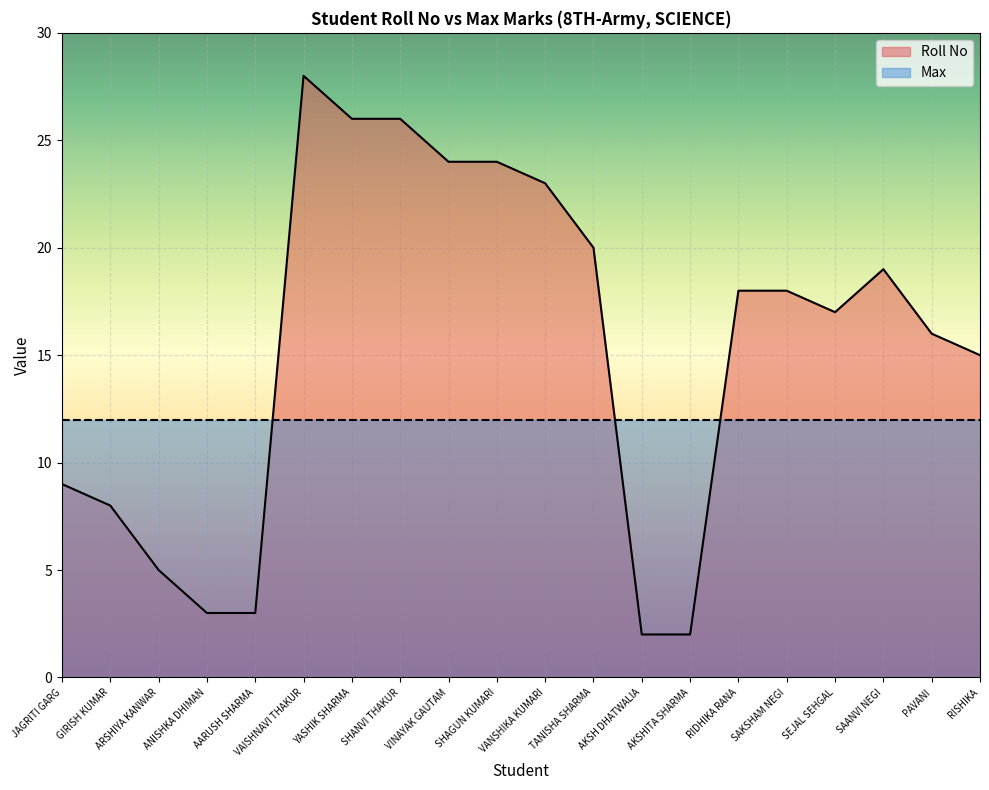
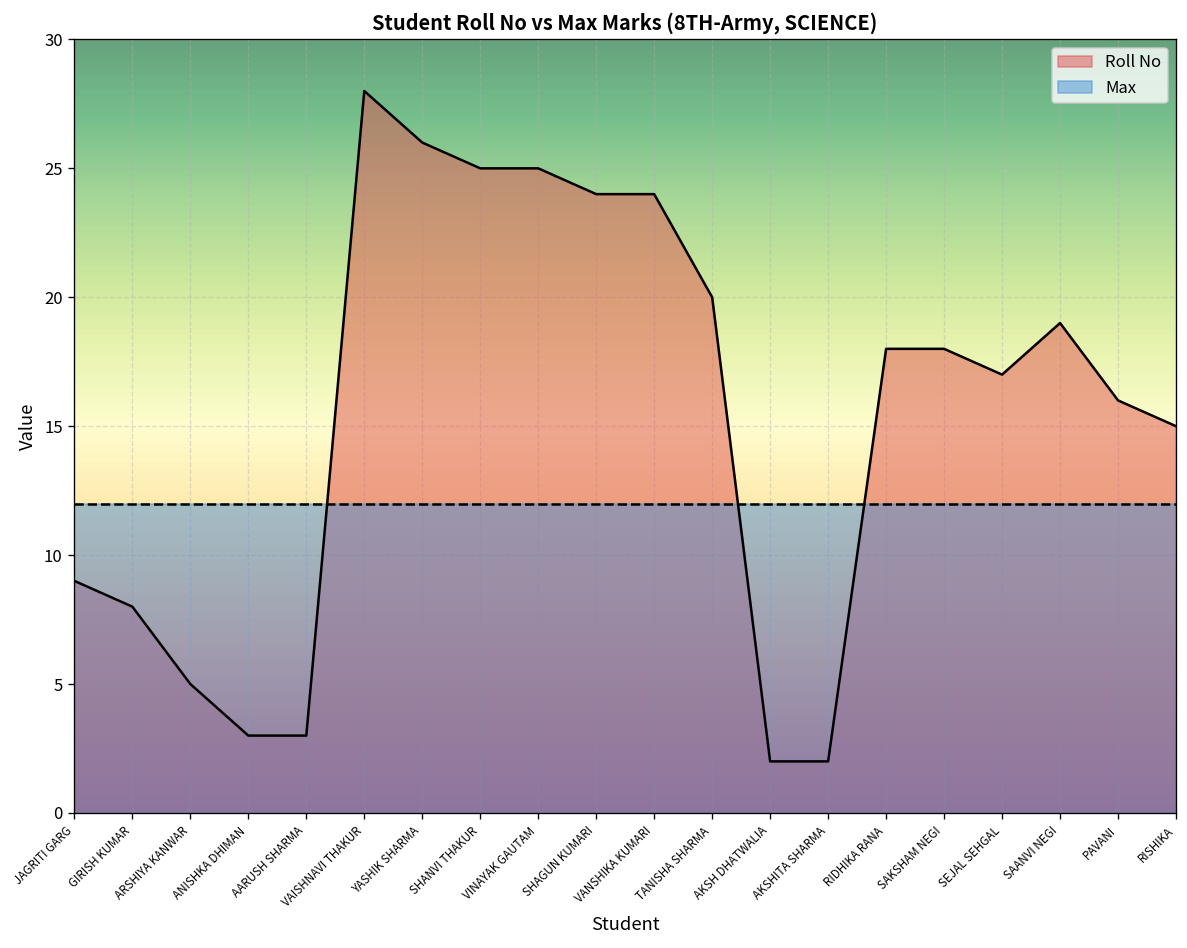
  {
    "Roll No": {
      "JAGRITI GARG": 9,
      "GIRISH KUMAR": 8,
      "ARSHIYA KANWAR": 5,
      "ANISHKA DHIMAN": 3,
      "AARUSH SHARMA": 3,
      "VAISHNAVI THAKUR": 28,
      "YASHIK SHARMA": 26,
-     "SHANVI THAKUR": 26,
-     "VINAYAK GAUTAM": 24,
+     "SHANVI THAKUR": 25,
+     "VINAYAK GAUTAM": 25,
      "SHAGUN KUMARI": 24,
-     "VANSHIKA KUMARI": 23,
+     "VANSHIKA KUMARI": 24,
      "TANISHA SHARMA": 20,
      "AKSH DHATWALIA": 2,
      "AKSHITA SHARMA": 2,
      "RIDHIKA RANA": 18,
      "SAKSHAM NEGI": 18,
      "SEJAL SEHGAL": 17,
      "SAANVI NEGI": 19,
      "PAVANI": 16,
      "RISHIKA": 15
    },
    "Max": {
      "JAGRITI GARG": 12,
      "GIRISH KUMAR": 12,
      "ARSHIYA KANWAR": 12,
      "ANISHKA DHIMAN": 12,
      "AARUSH SHARMA": 12,
      "VAISHNAVI THAKUR": 12,
      "YASHIK SHARMA": 12,
      "SHANVI THAKUR": 12,
      "VINAYAK GAUTAM": 12,
      "SHAGUN KUMARI": 12,
      "VANSHIKA KUMARI": 12,
      "TANISHA SHARMA": 12,
      "AKSH DHATWALIA": 12,
      "AKSHITA SHARMA": 12,
      "RIDHIKA RANA": 12,
      "SAKSHAM NEGI": 12,
      "SEJAL SEHGAL": 12,
      "SAANVI NEGI": 12,
      "PAVANI": 12,
      "RISHIKA": 12
    }
  }
